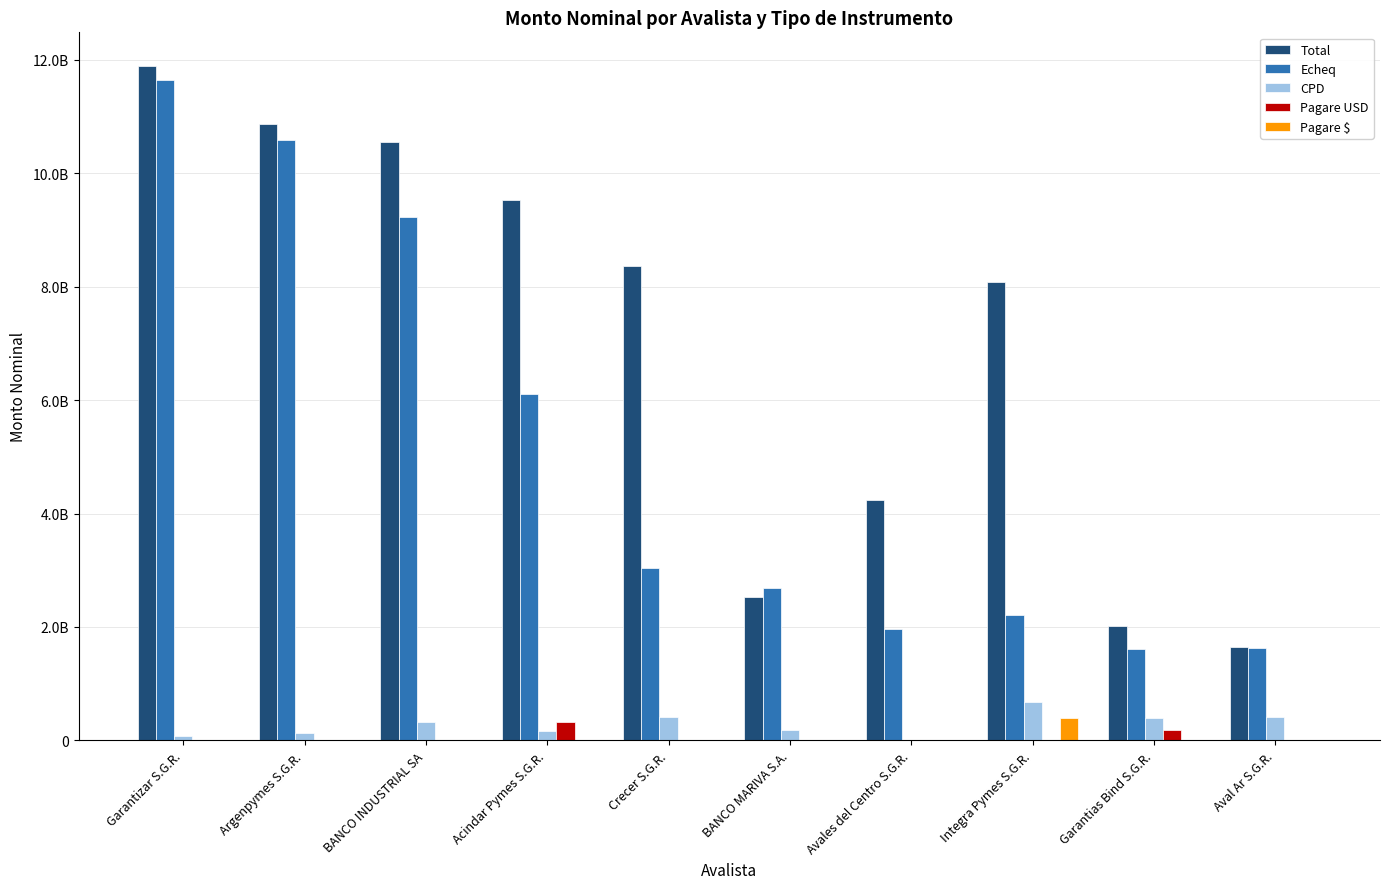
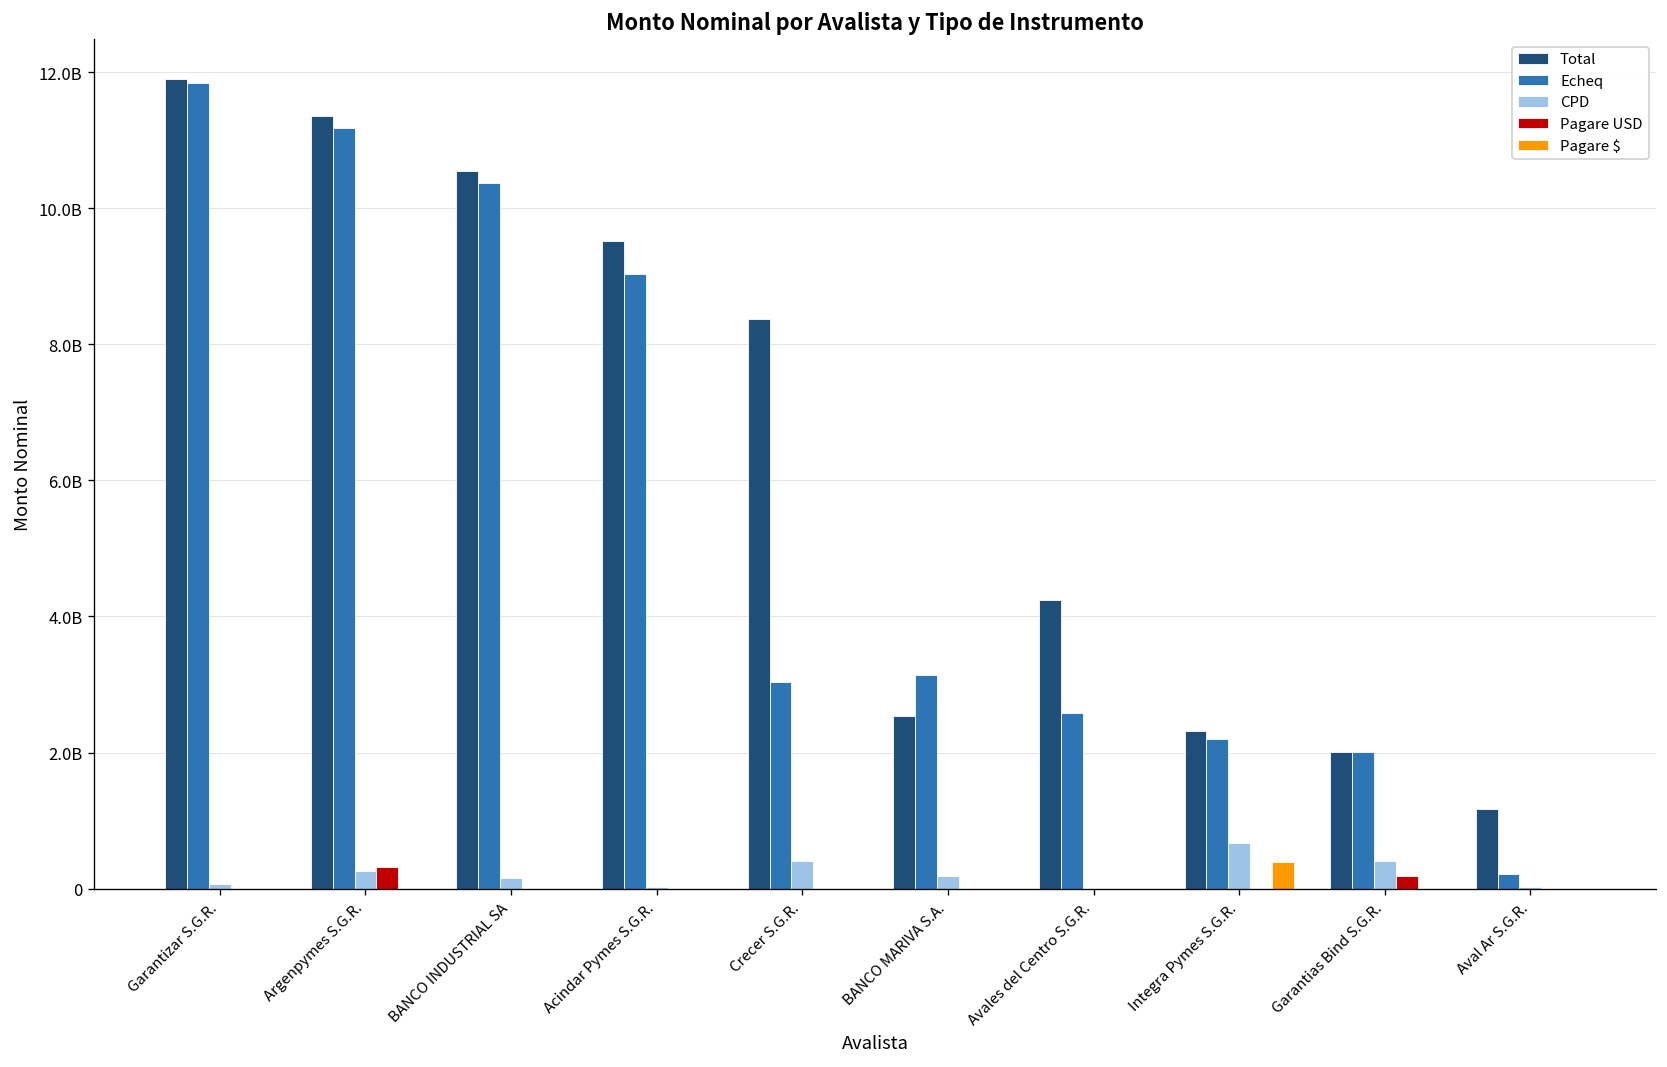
  {
    "Total": {
      "Garantizar S.G.R.": 11900000000,
-     "Argenpymes S.G.R.": 10900000000,
+     "Argenpymes S.G.R.": 11400000000,
      "BANCO INDUSTRIAL SA": 10500000000,
      "Acindar Pymes S.G.R.": 9500000000,
      "Crecer S.G.R.": 8400000000,
      "BANCO MARIVA S.A.": 2500000000,
      "Avales del Centro S.G.R.": 4200000000,
-     "Integra Pymes S.G.R.": 8100000000,
+     "Integra Pymes S.G.R.": 2300000000,
      "Garantias Bind S.G.R.": 2000000000,
-     "Aval Ar S.G.R.": 1600000000
+     "Aval Ar S.G.R.": 1200000000
    },
    "Echeq": {
-     "Garantizar S.G.R.": 11600000000,
-     "Argenpymes S.G.R.": 10600000000,
-     "BANCO INDUSTRIAL SA": 9200000000,
-     "Acindar Pymes S.G.R.": 6100000000,
+     "Garantizar S.G.R.": 11800000000,
+     "Argenpymes S.G.R.": 11200000000,
+     "BANCO INDUSTRIAL SA": 10400000000,
+     "Acindar Pymes S.G.R.": 9000000000,
      "Crecer S.G.R.": 3000000000,
-     "BANCO MARIVA S.A.": 2700000000,
-     "Avales del Centro S.G.R.": 2000000000,
+     "BANCO MARIVA S.A.": 3100000000,
+     "Avales del Centro S.G.R.": 2600000000,
      "Integra Pymes S.G.R.": 2200000000,
-     "Garantias Bind S.G.R.": 1600000000,
-     "Aval Ar S.G.R.": 1600000000
+     "Garantias Bind S.G.R.": 2000000000,
+     "Aval Ar S.G.R.": 200000000
    },
    "CPD": {
      "Garantizar S.G.R.": 100000000,
-     "Argenpymes S.G.R.": 100000000,
-     "BANCO INDUSTRIAL SA": 300000000,
-     "Acindar Pymes S.G.R.": 200000000,
+     "Argenpymes S.G.R.": 300000000,
+     "BANCO INDUSTRIAL SA": 200000000,
+     "Acindar Pymes S.G.R.": 0,
      "Crecer S.G.R.": 400000000,
      "BANCO MARIVA S.A.": 200000000,
      "Avales del Centro S.G.R.": 0,
      "Integra Pymes S.G.R.": 700000000,
      "Garantias Bind S.G.R.": 400000000,
-     "Aval Ar S.G.R.": 400000000
+     "Aval Ar S.G.R.": 0
    },
    "Pagare USD": {
-     "Argenpymes S.G.R.": 0,
+     "Argenpymes S.G.R.": 300000000,
      "BANCO INDUSTRIAL SA": 0,
-     "Acindar Pymes S.G.R.": 300000000,
+     "Acindar Pymes S.G.R.": 0,
      "Garantias Bind S.G.R.": 200000000
    },
    "Pagare $": {
      "Garantizar S.G.R.": 0,
      "Argenpymes S.G.R.": 0,
      "BANCO INDUSTRIAL SA": 0,
      "Acindar Pymes S.G.R.": 0,
      "Crecer S.G.R.": 0,
      "BANCO MARIVA S.A.": 0,
      "Avales del Centro S.G.R.": 0,
      "Integra Pymes S.G.R.": 400000000,
      "Garantias Bind S.G.R.": 0,
      "Aval Ar S.G.R.": 0
    }
  }
